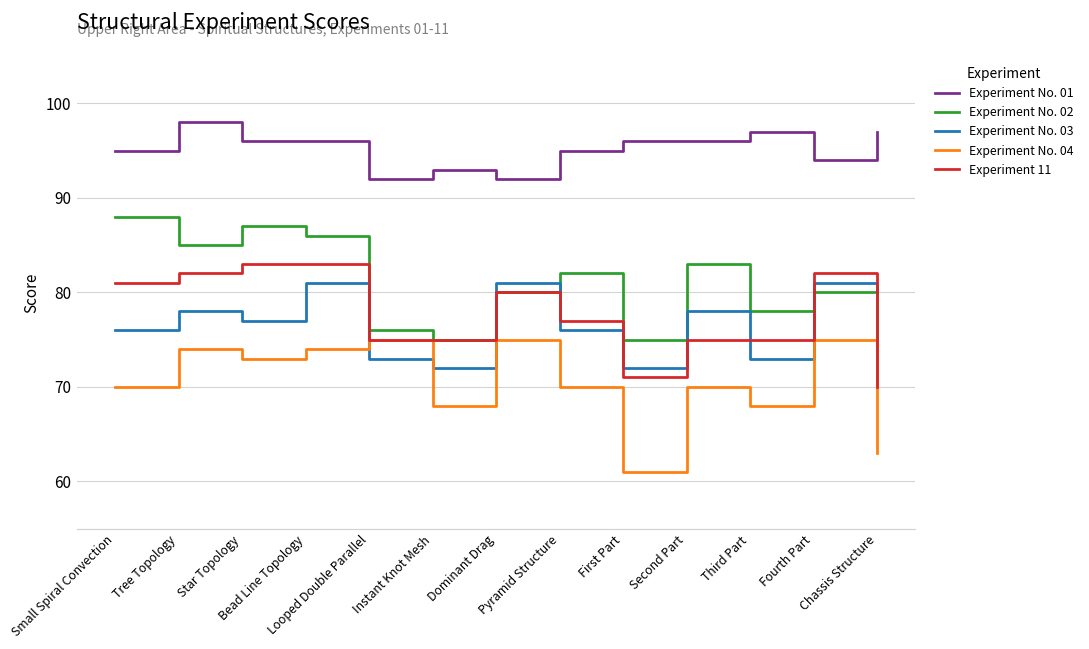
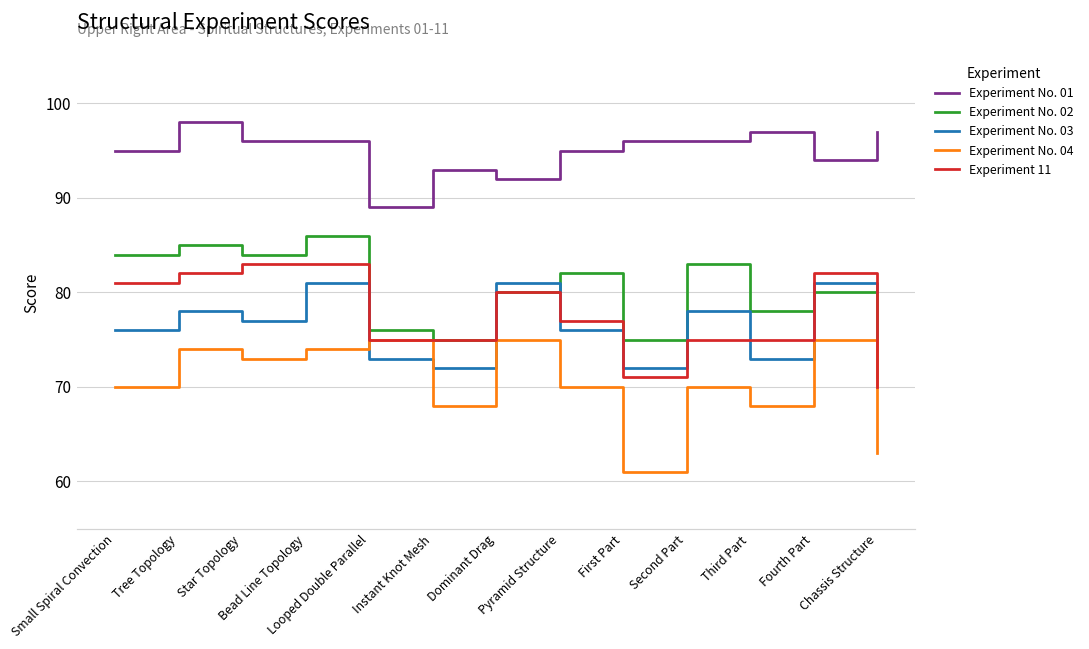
  {
    "Experiment No. 01": {
      "Small Spiral Convection": 95,
      "Tree Topology": 98,
      "Star Topology": 96,
      "Bead Line Topology": 96,
-     "Looped Double Parallel": 92,
+     "Looped Double Parallel": 89,
      "Instant Knot Mesh": 93,
      "Dominant Drag": 92,
      "Pyramid Structure": 95,
      "First Part": 96,
      "Second Part": 96,
      "Third Part": 97,
      "Fourth Part": 94,
      "Chassis Structure": 97
    },
    "Experiment No. 02": {
-     "Small Spiral Convection": 88,
+     "Small Spiral Convection": 84,
      "Tree Topology": 85,
-     "Star Topology": 87,
+     "Star Topology": 84,
      "Bead Line Topology": 86,
      "Looped Double Parallel": 76,
      "Pyramid Structure": 82,
      "First Part": 75,
      "Second Part": 83,
      "Third Part": 78,
      "Fourth Part": 80,
      "Chassis Structure": 71
    },
    "Experiment No. 03": {
      "Small Spiral Convection": 76,
      "Tree Topology": 78,
      "Star Topology": 77,
      "Bead Line Topology": 81,
      "Looped Double Parallel": 73,
      "Instant Knot Mesh": 72,
      "Dominant Drag": 81,
      "Pyramid Structure": 76,
      "First Part": 72,
      "Second Part": 78,
      "Third Part": 73,
      "Fourth Part": 81,
      "Chassis Structure": 80
    },
    "Experiment No. 04": {
      "Small Spiral Convection": 70,
      "Tree Topology": 74,
      "Star Topology": 73,
      "Bead Line Topology": 74,
      "Instant Knot Mesh": 68,
      "Dominant Drag": 75,
      "Pyramid Structure": 70,
      "First Part": 61,
      "Second Part": 70,
      "Third Part": 68,
      "Fourth Part": 75,
      "Chassis Structure": 63
    },
    "Experiment 11": {
      "Small Spiral Convection": 81,
      "Tree Topology": 82,
      "Star Topology": 83,
      "Bead Line Topology": 83,
      "Pyramid Structure": 77,
      "First Part": 71,
      "Second Part": 75,
      "Third Part": 75,
      "Fourth Part": 82,
      "Chassis Structure": 70
    }
  }
